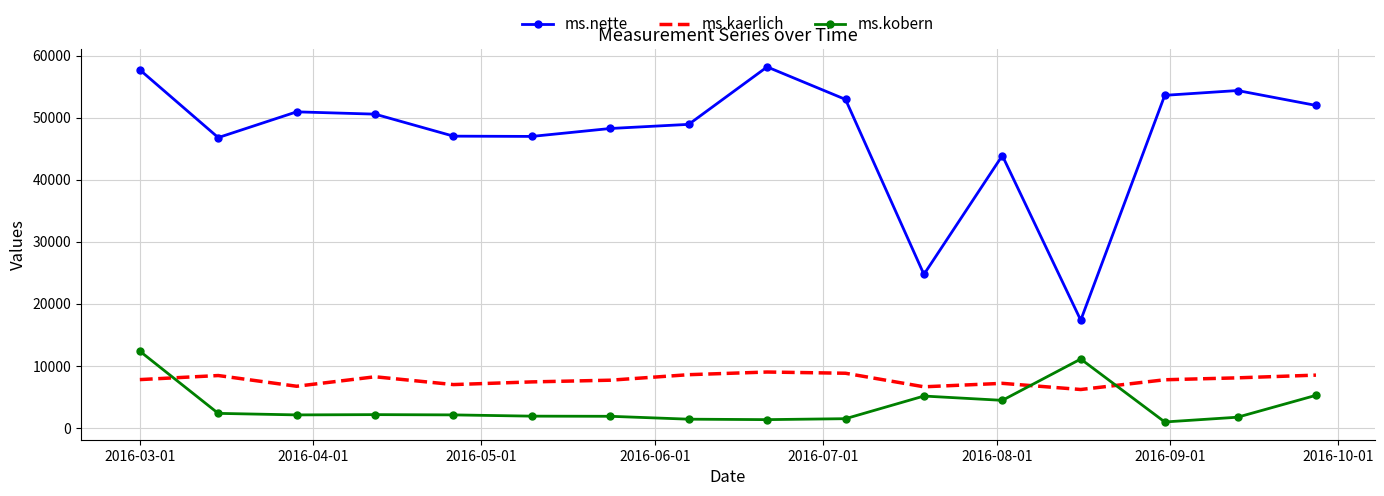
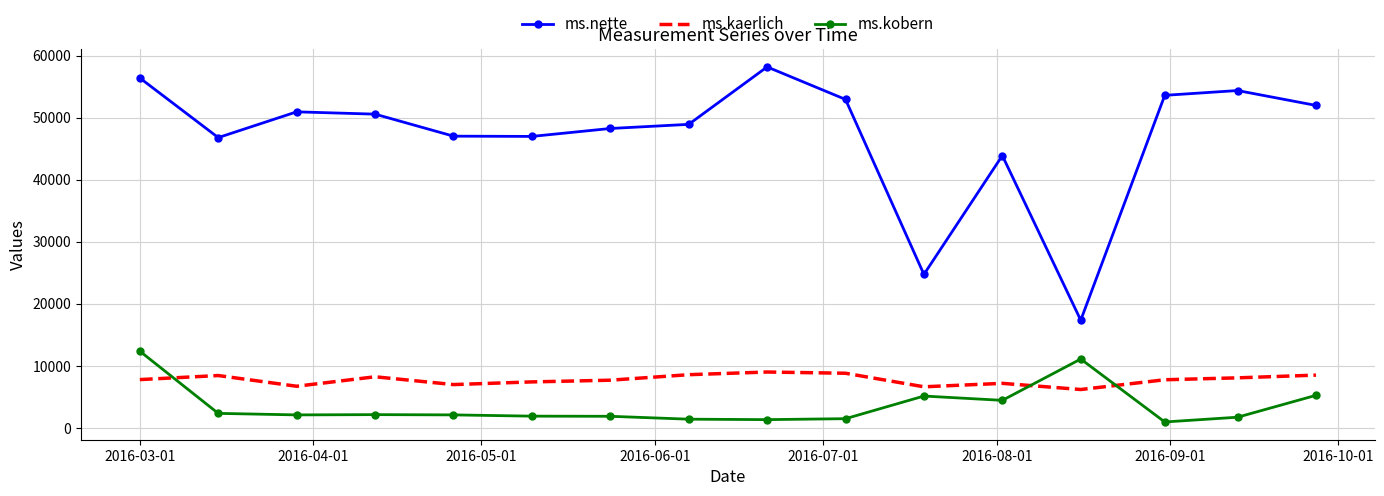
  {
    "ms.nette": {
-     "2016-03-01": 58000
+     "2016-03-01": 56000
    },
    "ms.kaerlich": {
      "2016-03-01": 8000
    },
    "ms.kobern": {
      "2016-03-01": 12000
    }
  }
